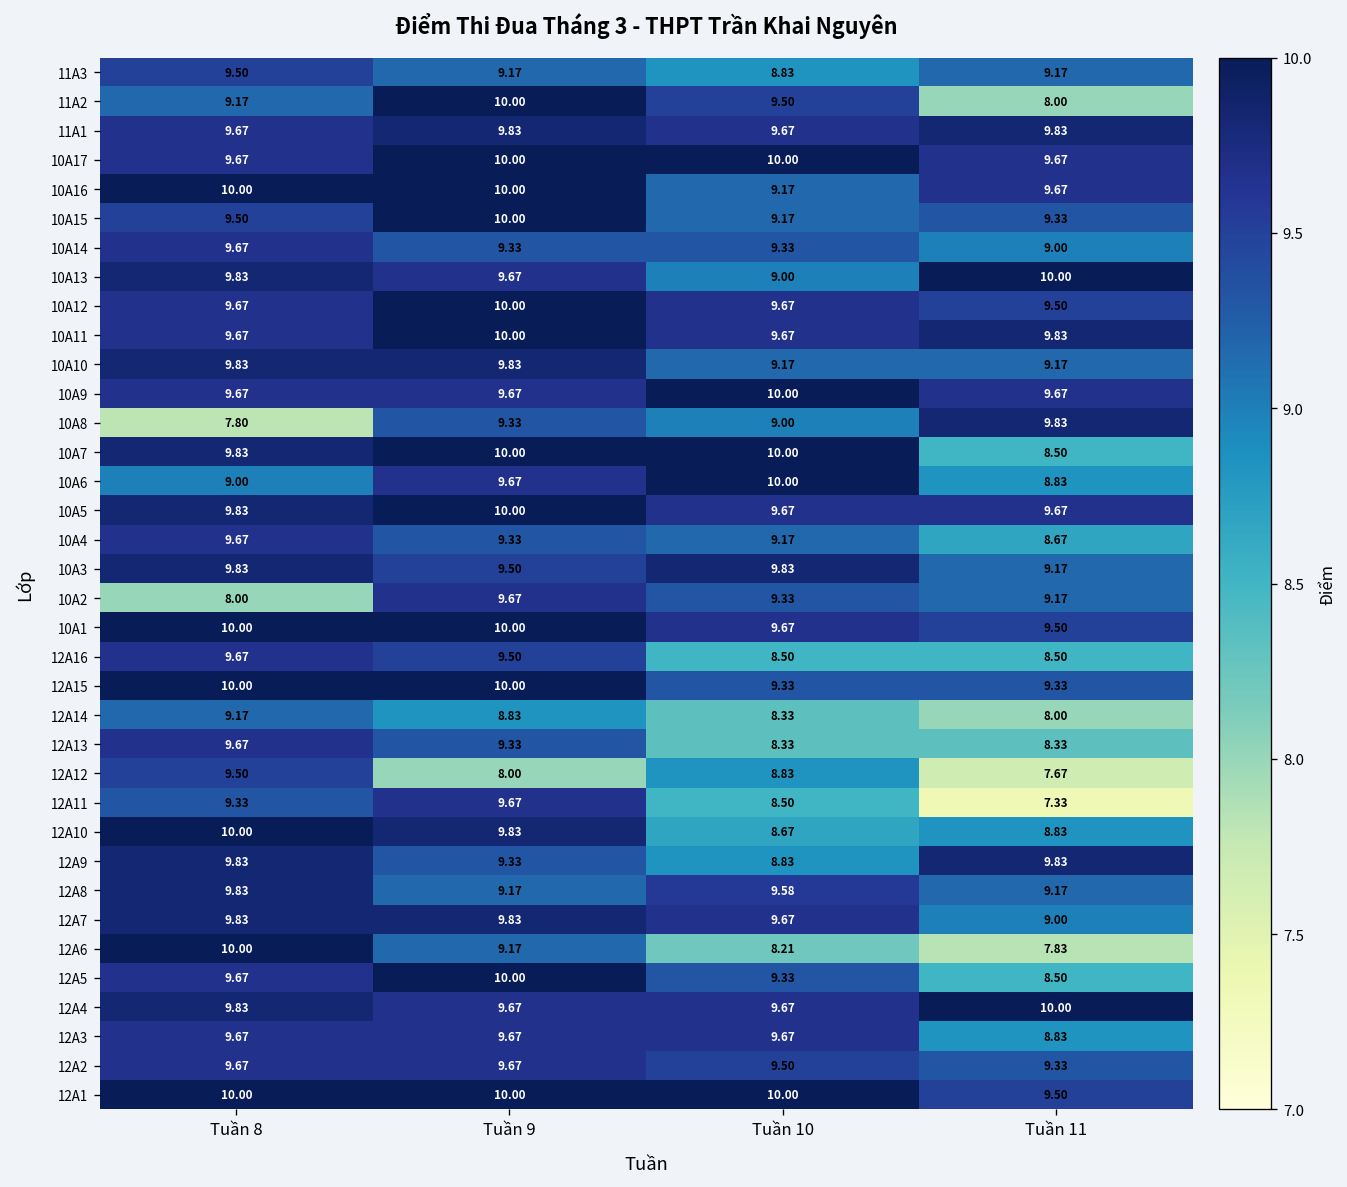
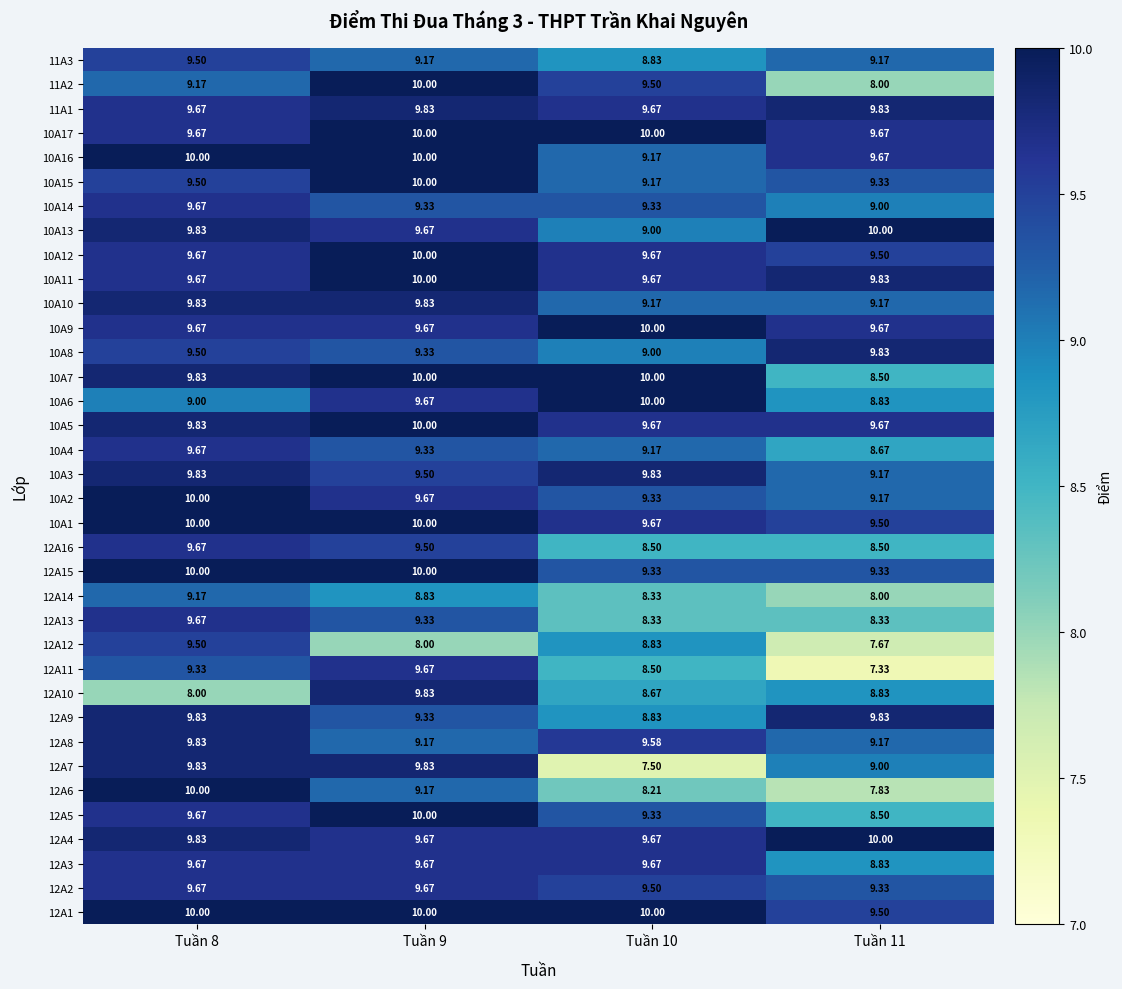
  {
    "11A3": {
      "Tuần 8": 9.50,
      "Tuần 9": 9.17,
      "Tuần 10": 8.83,
      "Tuần 11": 9.17
    },
    "11A2": {
      "Tuần 8": 9.17,
      "Tuần 9": 10.00,
      "Tuần 10": 9.50,
      "Tuần 11": 8.00
    },
    "11A1": {
      "Tuần 8": 9.67,
      "Tuần 9": 9.83,
      "Tuần 10": 9.67,
      "Tuần 11": 9.83
    },
    "10A17": {
      "Tuần 8": 9.67,
      "Tuần 9": 10.00,
      "Tuần 10": 10.00,
      "Tuần 11": 9.67
    },
    "10A16": {
      "Tuần 8": 10.00,
      "Tuần 9": 10.00,
      "Tuần 10": 9.17,
      "Tuần 11": 9.67
    },
    "10A15": {
      "Tuần 8": 9.50,
      "Tuần 9": 10.00,
      "Tuần 10": 9.17,
      "Tuần 11": 9.33
    },
    "10A14": {
      "Tuần 8": 9.67,
      "Tuần 9": 9.33,
      "Tuần 10": 9.33,
      "Tuần 11": 9.00
    },
    "10A13": {
      "Tuần 8": 9.83,
      "Tuần 9": 9.67,
      "Tuần 10": 9.00,
      "Tuần 11": 10.00
    },
    "10A12": {
      "Tuần 8": 9.67,
      "Tuần 9": 10.00,
      "Tuần 10": 9.67,
      "Tuần 11": 9.50
    },
    "10A11": {
      "Tuần 8": 9.67,
      "Tuần 9": 10.00,
      "Tuần 10": 9.67,
      "Tuần 11": 9.83
    },
    "10A10": {
      "Tuần 8": 9.83,
      "Tuần 9": 9.83,
      "Tuần 10": 9.17,
      "Tuần 11": 9.17
    },
    "10A9": {
      "Tuần 8": 9.67,
      "Tuần 9": 9.67,
      "Tuần 10": 10.00,
      "Tuần 11": 9.67
    },
    "10A8": {
-     "Tuần 8": 7.80,
+     "Tuần 8": 9.50,
      "Tuần 9": 9.33,
      "Tuần 10": 9.00,
      "Tuần 11": 9.83
    },
    "10A7": {
      "Tuần 8": 9.83,
      "Tuần 9": 10.00,
      "Tuần 10": 10.00,
      "Tuần 11": 8.50
    },
    "10A6": {
      "Tuần 8": 9.00,
      "Tuần 9": 9.67,
      "Tuần 10": 10.00,
      "Tuần 11": 8.83
    },
    "10A5": {
      "Tuần 8": 9.83,
      "Tuần 9": 10.00,
      "Tuần 10": 9.67,
      "Tuần 11": 9.67
    },
    "10A4": {
      "Tuần 8": 9.67,
      "Tuần 9": 9.33,
      "Tuần 10": 9.17,
      "Tuần 11": 8.67
    },
    "10A3": {
      "Tuần 8": 9.83,
      "Tuần 9": 9.50,
      "Tuần 10": 9.83,
      "Tuần 11": 9.17
    },
    "10A2": {
-     "Tuần 8": 8.00,
+     "Tuần 8": 10.00,
      "Tuần 9": 9.67,
      "Tuần 10": 9.33,
      "Tuần 11": 9.17
    },
    "10A1": {
      "Tuần 8": 10.00,
      "Tuần 9": 10.00,
      "Tuần 10": 9.67,
      "Tuần 11": 9.50
    },
    "12A16": {
      "Tuần 8": 9.67,
      "Tuần 9": 9.50,
      "Tuần 10": 8.50,
      "Tuần 11": 8.50
    },
    "12A15": {
      "Tuần 8": 10.00,
      "Tuần 9": 10.00,
      "Tuần 10": 9.33,
      "Tuần 11": 9.33
    },
    "12A14": {
      "Tuần 8": 9.17,
      "Tuần 9": 8.83,
      "Tuần 10": 8.33,
      "Tuần 11": 8.00
    },
    "12A13": {
      "Tuần 8": 9.67,
      "Tuần 9": 9.33,
      "Tuần 10": 8.33,
      "Tuần 11": 8.33
    },
    "12A12": {
      "Tuần 8": 9.50,
      "Tuần 9": 8.00,
      "Tuần 10": 8.83,
      "Tuần 11": 7.67
    },
    "12A11": {
      "Tuần 8": 9.33,
      "Tuần 9": 9.67,
      "Tuần 10": 8.50,
      "Tuần 11": 7.33
    },
    "12A10": {
-     "Tuần 8": 10.00,
+     "Tuần 8": 8.00,
      "Tuần 9": 9.83,
      "Tuần 10": 8.67,
      "Tuần 11": 8.83
    },
    "12A9": {
      "Tuần 8": 9.83,
      "Tuần 9": 9.33,
      "Tuần 10": 8.83,
      "Tuần 11": 9.83
    },
    "12A8": {
      "Tuần 8": 9.83,
      "Tuần 9": 9.17,
      "Tuần 10": 9.58,
      "Tuần 11": 9.17
    },
    "12A7": {
      "Tuần 8": 9.83,
      "Tuần 9": 9.83,
-     "Tuần 10": 9.67,
+     "Tuần 10": 7.50,
      "Tuần 11": 9.00
    },
    "12A6": {
      "Tuần 8": 10.00,
      "Tuần 9": 9.17,
      "Tuần 10": 8.21,
      "Tuần 11": 7.83
    },
    "12A5": {
      "Tuần 8": 9.67,
      "Tuần 9": 10.00,
      "Tuần 10": 9.33,
      "Tuần 11": 8.50
    },
    "12A4": {
      "Tuần 8": 9.83,
      "Tuần 9": 9.67,
      "Tuần 10": 9.67,
      "Tuần 11": 10.00
    },
    "12A3": {
      "Tuần 8": 9.67,
      "Tuần 9": 9.67,
      "Tuần 10": 9.67,
      "Tuần 11": 8.83
    },
    "12A2": {
      "Tuần 8": 9.67,
      "Tuần 9": 9.67,
      "Tuần 10": 9.50,
      "Tuần 11": 9.33
    },
    "12A1": {
      "Tuần 8": 10.00,
      "Tuần 9": 10.00,
      "Tuần 10": 10.00,
      "Tuần 11": 9.50
    }
  }
